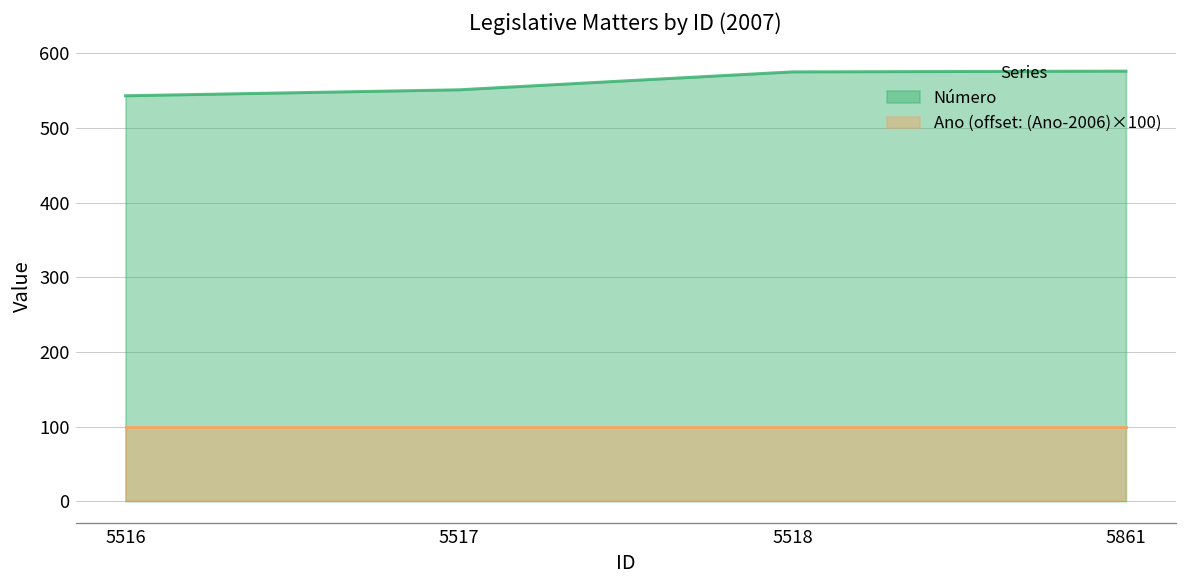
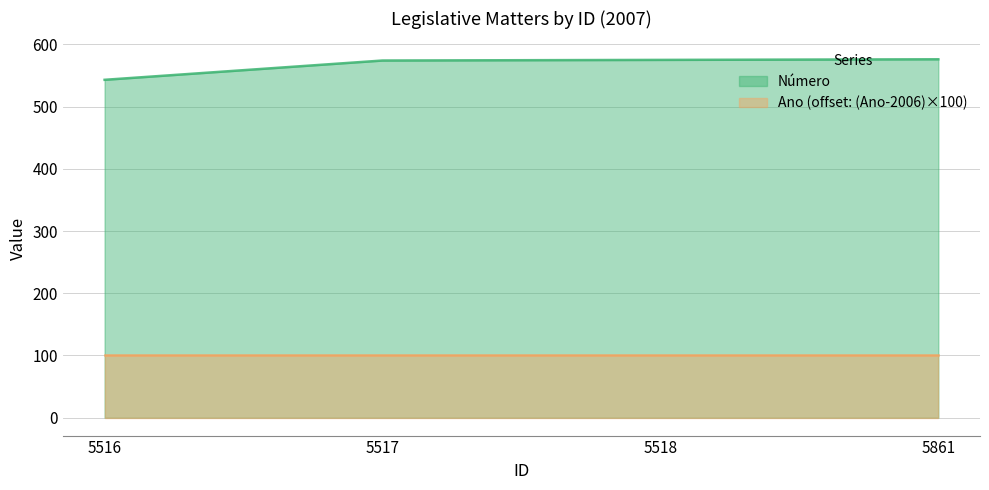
  {
    "Número": {
      "5516": 540,
-     "5517": 550,
+     "5517": 570,
      "5518": 580,
      "5861": 580
    },
    "Ano (offset: (Ano-2006)×100)": {
      "5516": 100,
      "5517": 100,
      "5518": 100,
      "5861": 100
    }
  }
